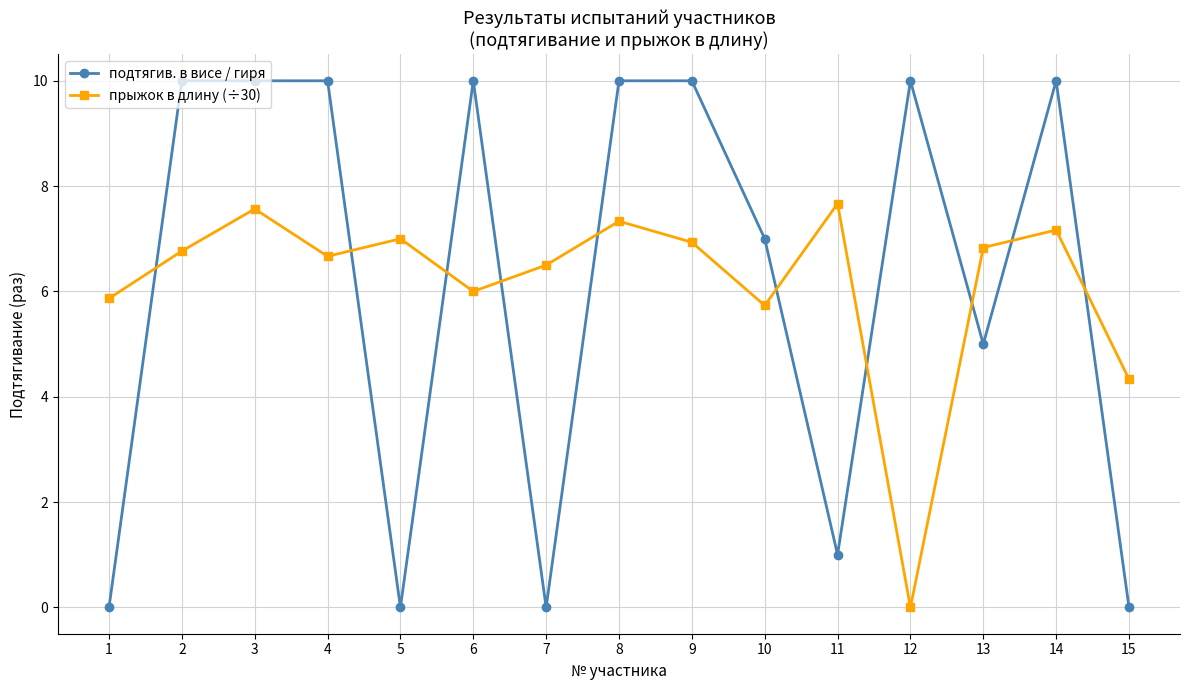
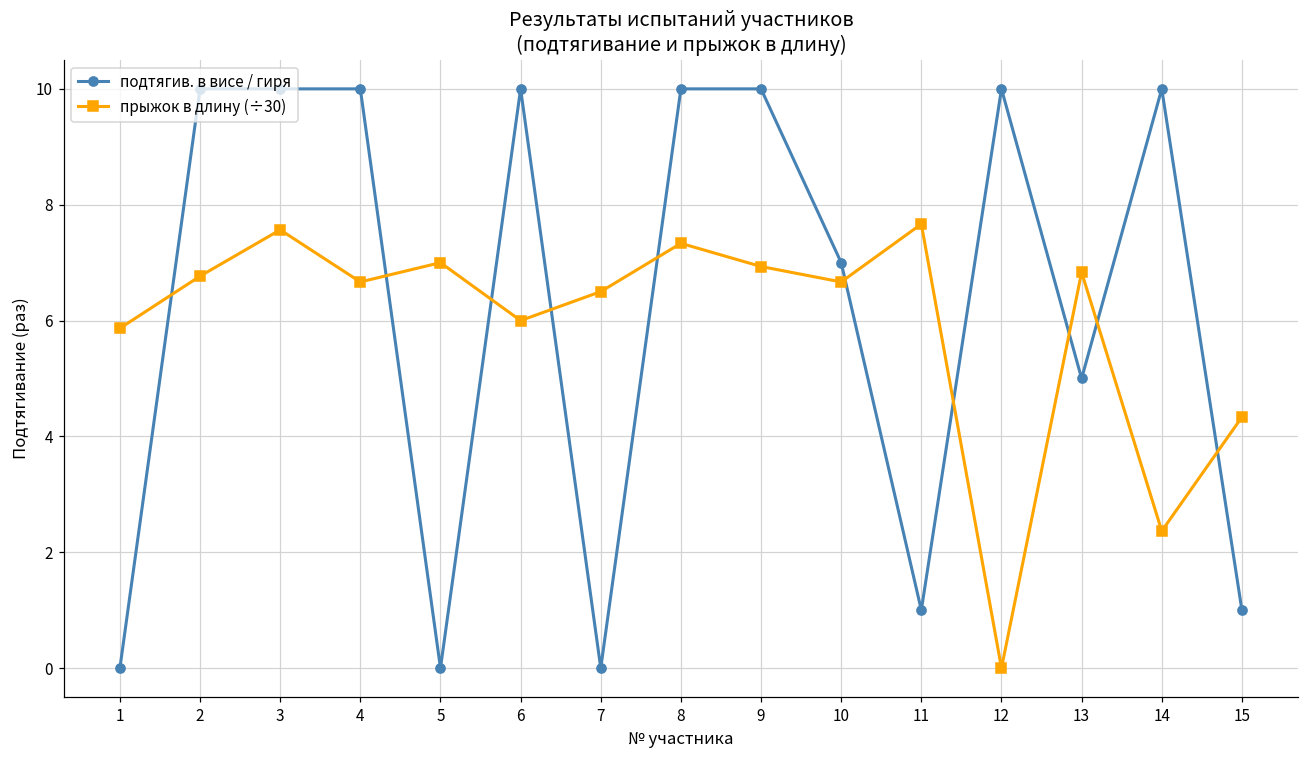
  {
    "подтягив. в висе / гиря": {
      "1": 0,
      "4": 10,
      "5": 0,
      "6": 10,
      "7": 0,
      "8": 10,
      "9": 10,
      "10": 7,
      "11": 1,
      "12": 10,
      "13": 5,
      "14": 10,
-     "15": 0
+     "15": 1
    },
    "прыжок в длину (÷30)": {
      "1": 5.9,
      "2": 6.8,
      "3": 7.6,
      "4": 6.7,
      "5": 7.0,
      "6": 6.0,
      "7": 6.5,
      "8": 7.3,
      "9": 6.9,
-     "10": 5.7,
+     "10": 6.7,
      "11": 7.7,
      "12": 0.0,
      "13": 6.8,
-     "14": 7.2,
+     "14": 2.4,
      "15": 4.3
    }
  }
